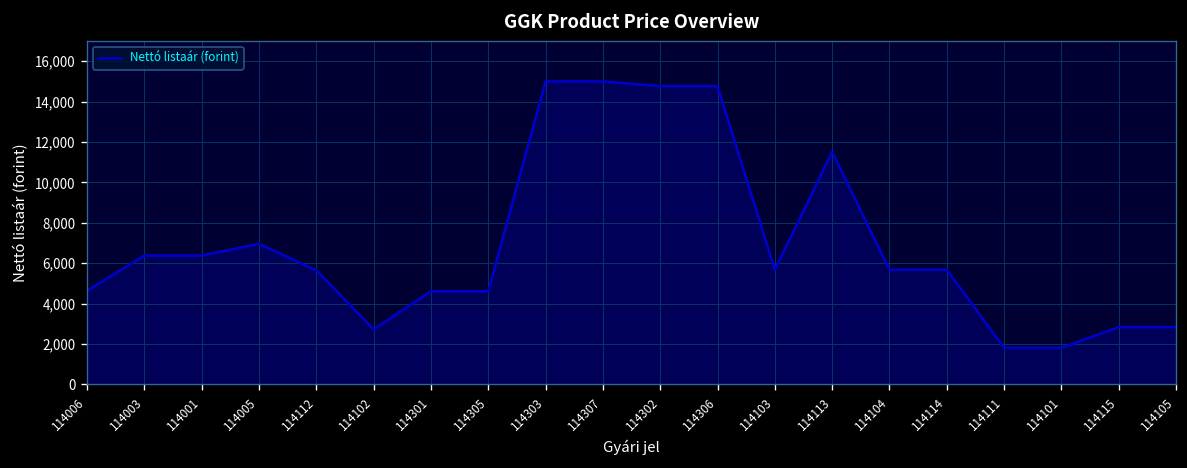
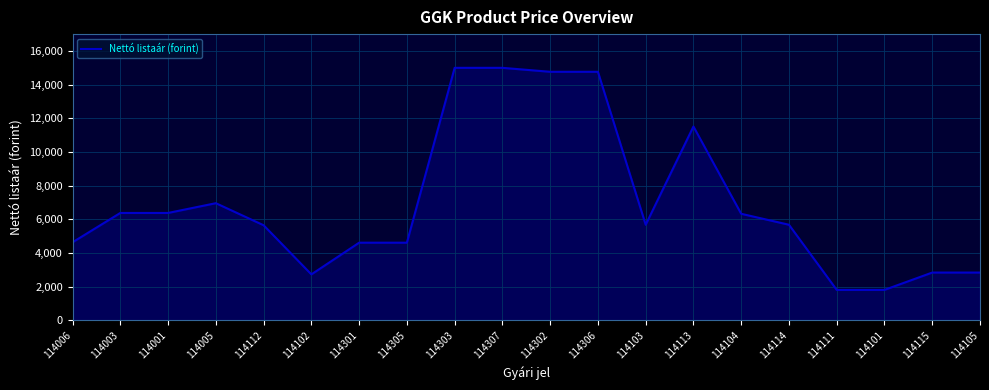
  {
    "114006": "4,600",
    "114003": "6,400",
    "114001": "6,400",
    "114005": "7,000",
    "114112": "5,600",
    "114102": "2,700",
    "114301": "4,600",
    "114305": "4,600",
    "114303": "15,000",
    "114307": "15,000",
    "114302": "14,800",
    "114306": "14,800",
    "114103": "5,700",
    "114113": "11,500",
-   "114104": "5,700",
+   "114104": "6,300",
    "114114": "5,700",
    "114111": "1,800",
    "114101": "1,800",
    "114115": "2,800",
    "114105": "2,800"
  }
